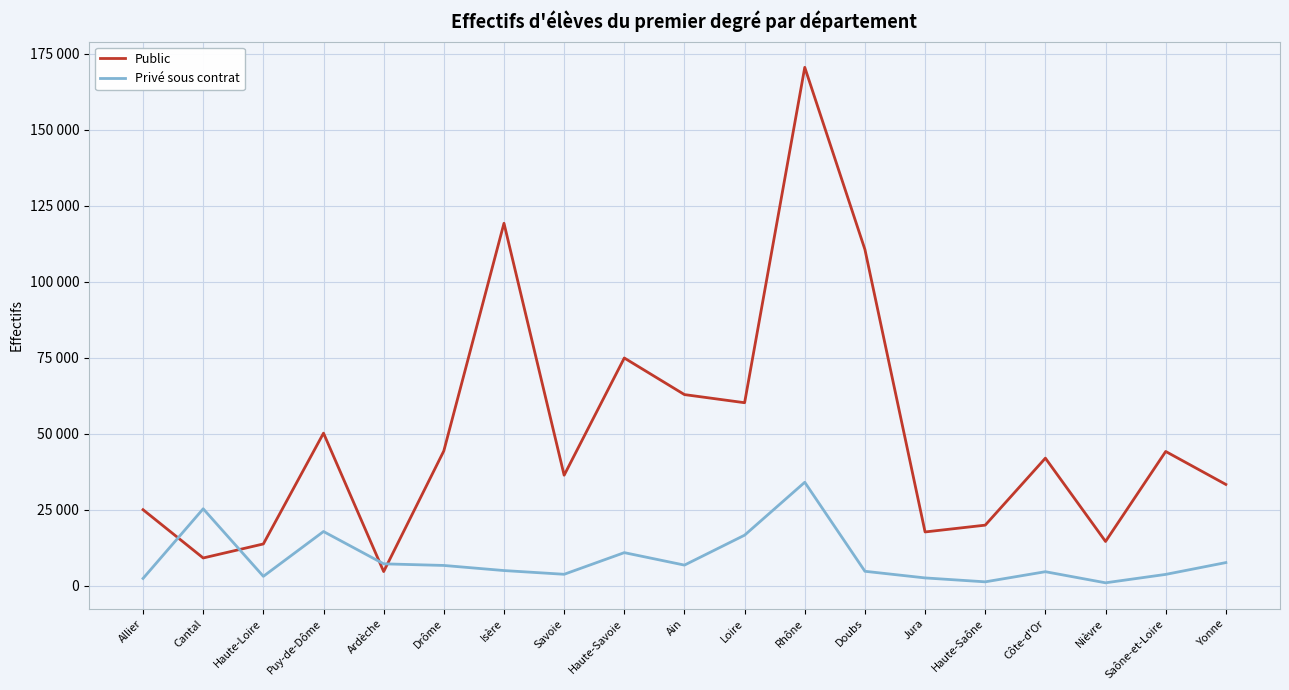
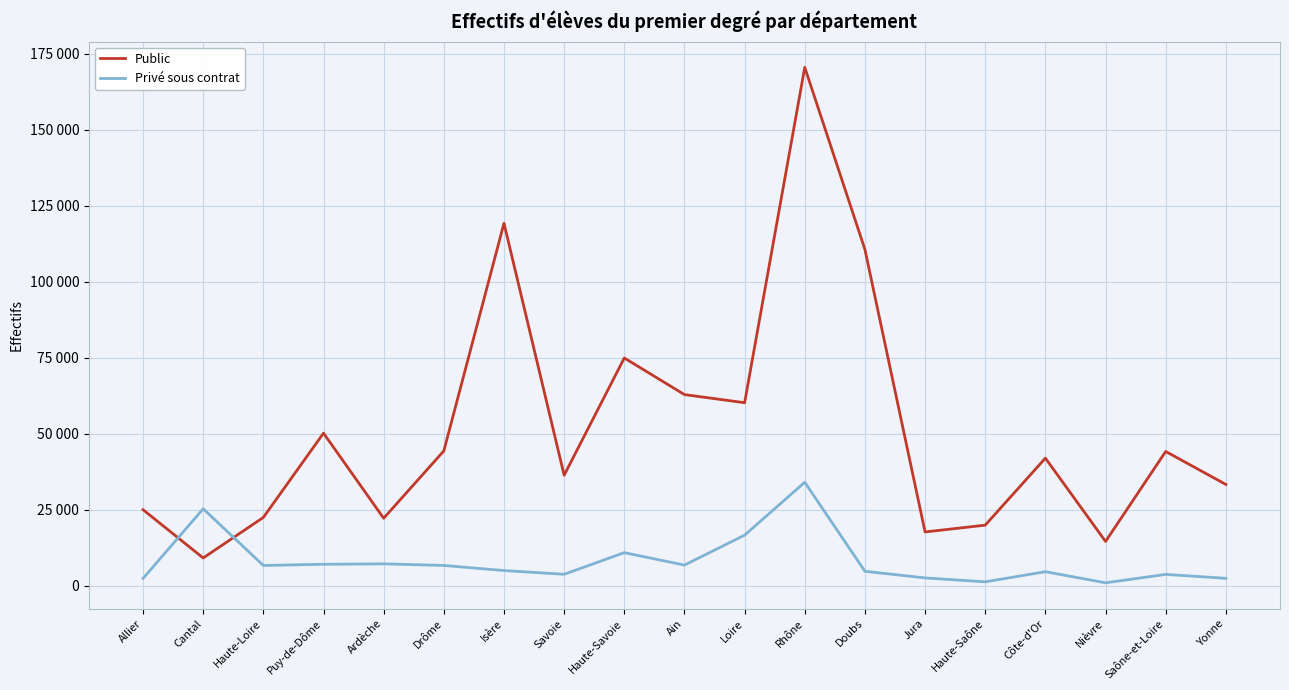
  {
    "Public": {
      "Allier": 25000,
      "Cantal": 9000,
-     "Haute-Loire": 14000,
+     "Haute-Loire": 23000,
      "Puy-de-Dôme": 50000,
-     "Ardèche": 5000,
+     "Ardèche": 22000,
      "Drôme": 44000,
      "Isère": 119000,
      "Savoie": 36000,
      "Haute-Savoie": 75000,
      "Ain": 63000,
      "Loire": 60000,
      "Rhône": 170000,
      "Doubs": 111000,
      "Jura": 18000,
      "Haute-Saône": 20000,
      "Côte-d'Or": 42000,
      "Nièvre": 15000,
      "Saône-et-Loire": 44000,
      "Yonne": 33000
    },
    "Privé sous contrat": {
      "Allier": 2000,
      "Cantal": 25000,
-     "Haute-Loire": 3000,
-     "Puy-de-Dôme": 18000,
+     "Haute-Loire": 7000,
+     "Puy-de-Dôme": 7000,
      "Ardèche": 7000,
      "Drôme": 7000,
      "Isère": 5000,
      "Savoie": 4000,
      "Haute-Savoie": 11000,
      "Ain": 7000,
      "Loire": 17000,
      "Rhône": 34000,
      "Doubs": 5000,
      "Jura": 3000,
      "Haute-Saône": 1000,
      "Côte-d'Or": 5000,
      "Nièvre": 1000,
      "Saône-et-Loire": 4000,
-     "Yonne": 8000
+     "Yonne": 3000
    }
  }
